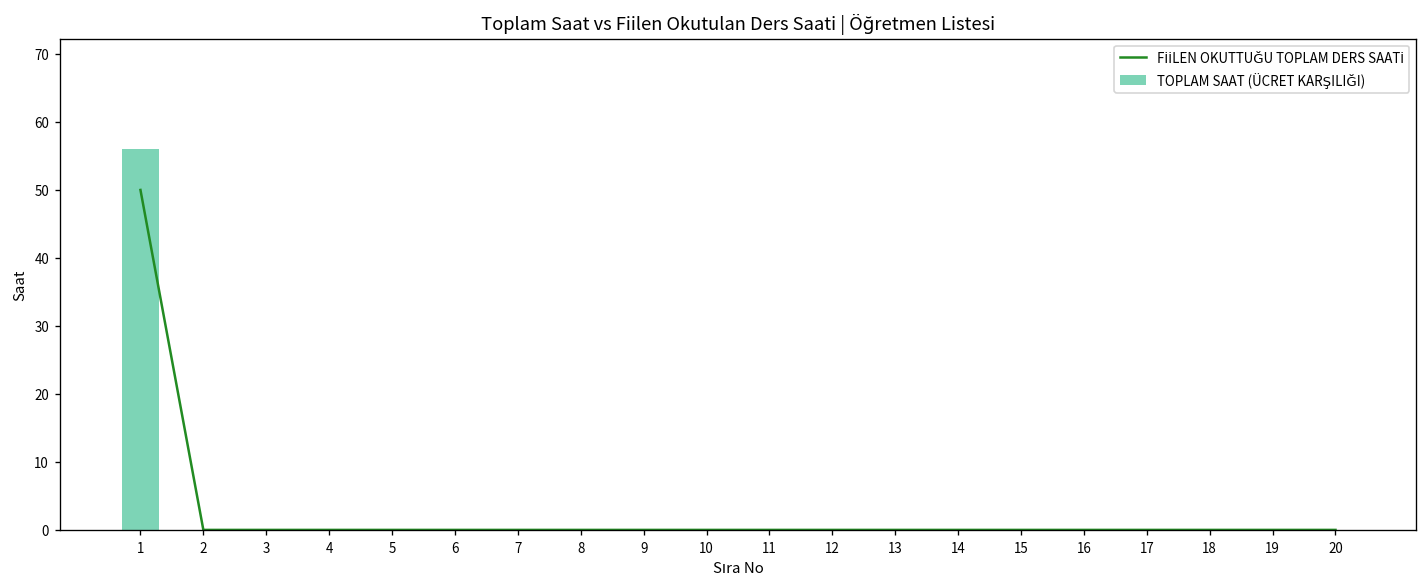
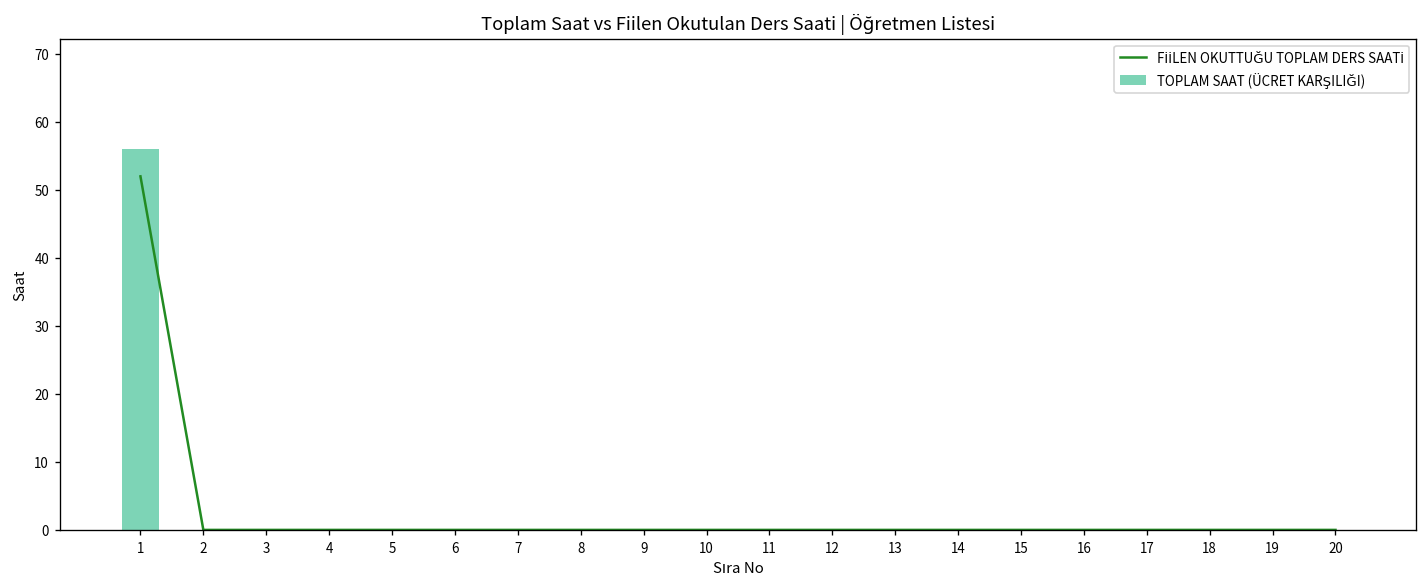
  {
    "FİİLEN OKUTTUĞU TOPLAM DERS SAATİ": {
-     "1": 50,
+     "1": 52,
      "2": 0,
      "3": 0,
      "4": 0,
      "5": 0,
      "6": 0,
      "7": 0,
      "8": 0,
      "9": 0,
      "10": 0,
      "11": 0,
      "12": 0,
      "13": 0,
      "14": 0,
      "15": 0,
      "16": 0,
      "17": 0,
      "18": 0,
      "19": 0,
      "20": 0
    },
    "TOPLAM SAAT (ÜCRET KARŞILIĞI)": {
      "1": 56,
      "2": 0,
      "3": 0,
      "4": 0,
      "5": 0,
      "6": 0,
      "7": 0,
      "8": 0,
      "9": 0,
      "10": 0,
      "11": 0,
      "12": 0,
      "13": 0,
      "14": 0,
      "15": 0,
      "16": 0,
      "17": 0,
      "18": 0,
      "19": 0,
      "20": 0
    }
  }
